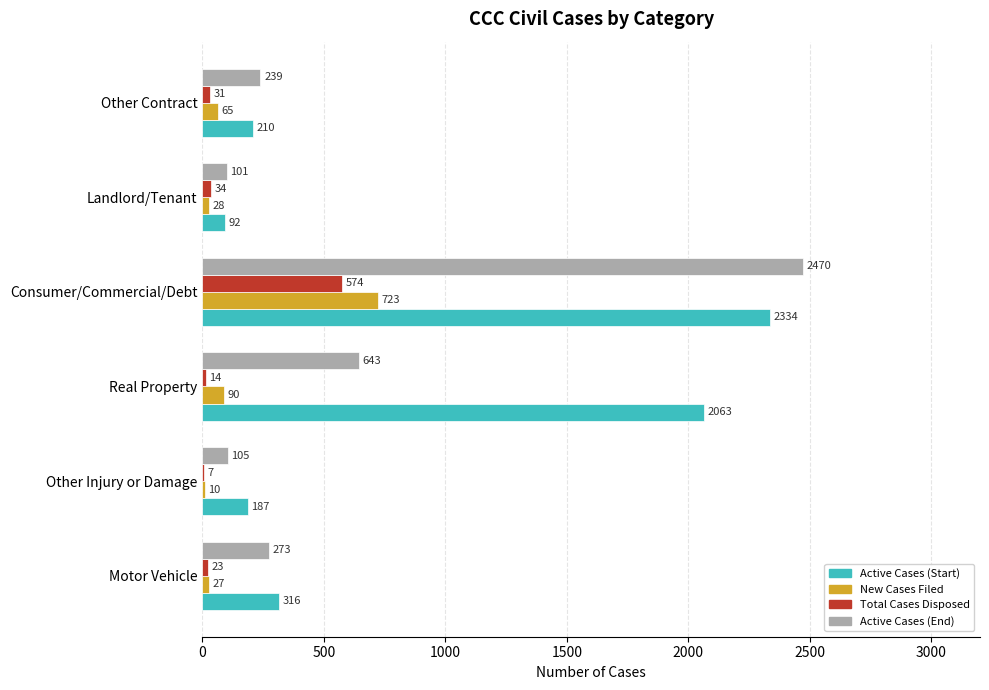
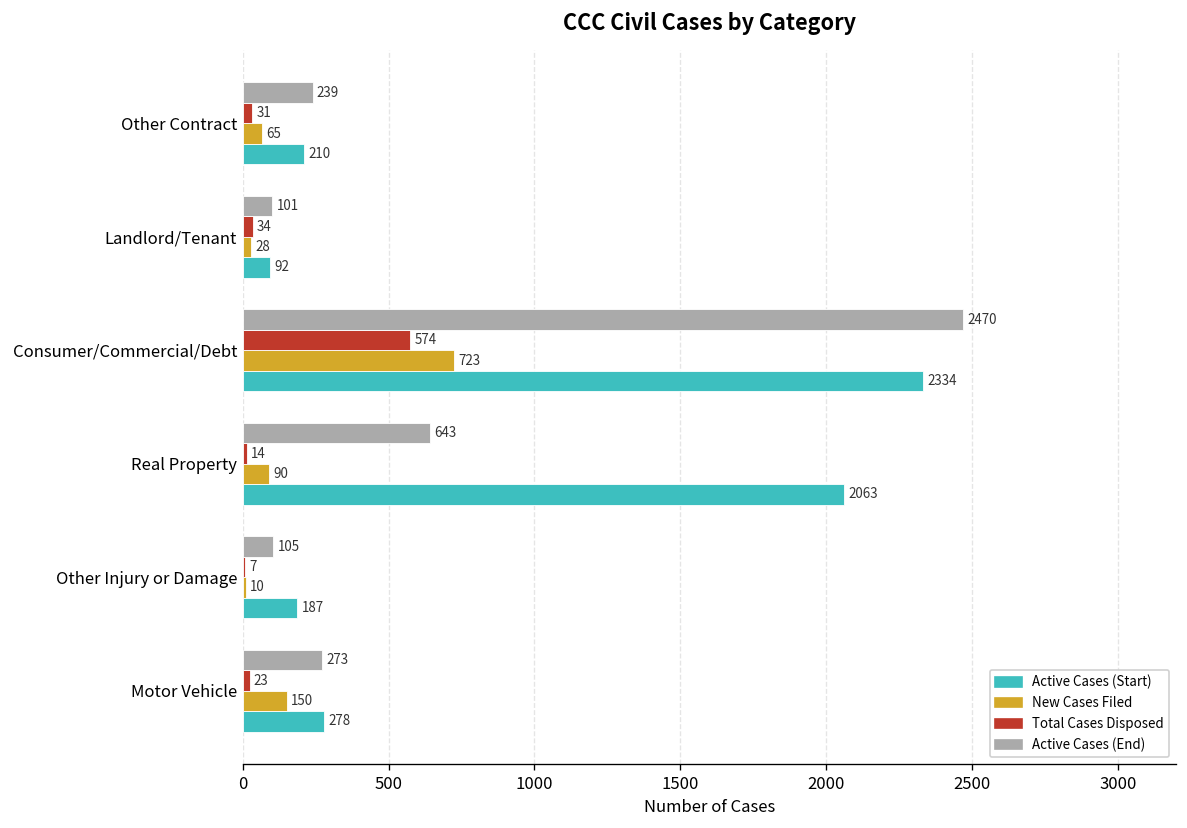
  {
    "Active Cases (Start)": {
      "Other Contract": 210,
      "Landlord/Tenant": 92,
      "Consumer/Commercial/Debt": 2334,
      "Real Property": 2063,
      "Other Injury or Damage": 187,
-     "Motor Vehicle": 316
+     "Motor Vehicle": 278
    },
    "New Cases Filed": {
      "Other Contract": 65,
      "Landlord/Tenant": 28,
      "Consumer/Commercial/Debt": 723,
      "Real Property": 90,
      "Other Injury or Damage": 10,
-     "Motor Vehicle": 27
+     "Motor Vehicle": 150
    },
    "Total Cases Disposed": {
      "Other Contract": 31,
      "Landlord/Tenant": 34,
      "Consumer/Commercial/Debt": 574,
      "Real Property": 14,
      "Other Injury or Damage": 7,
      "Motor Vehicle": 23
    },
    "Active Cases (End)": {
      "Other Contract": 239,
      "Landlord/Tenant": 101,
      "Consumer/Commercial/Debt": 2470,
      "Real Property": 643,
      "Other Injury or Damage": 105,
      "Motor Vehicle": 273
    }
  }
